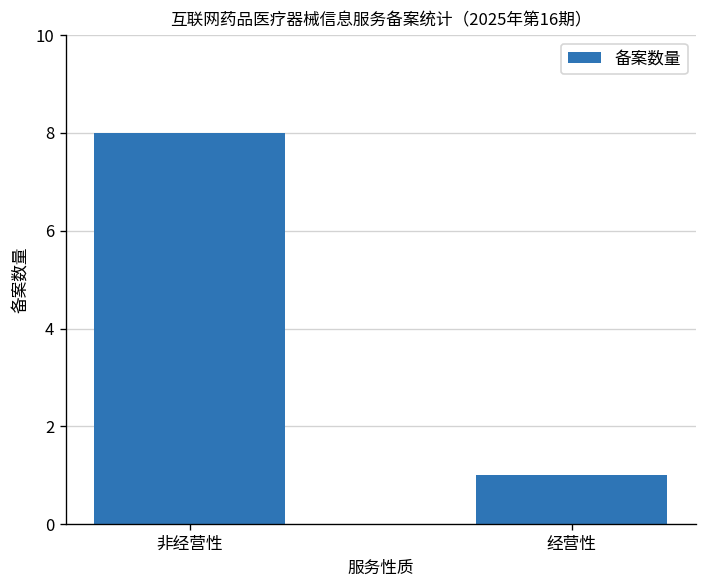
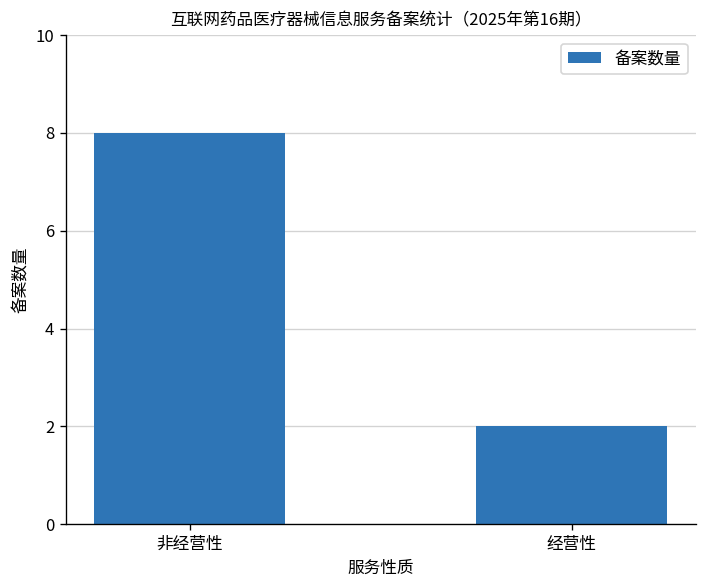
  {
    "非经营性": 8,
-   "经营性": 1
+   "经营性": 2
  }
